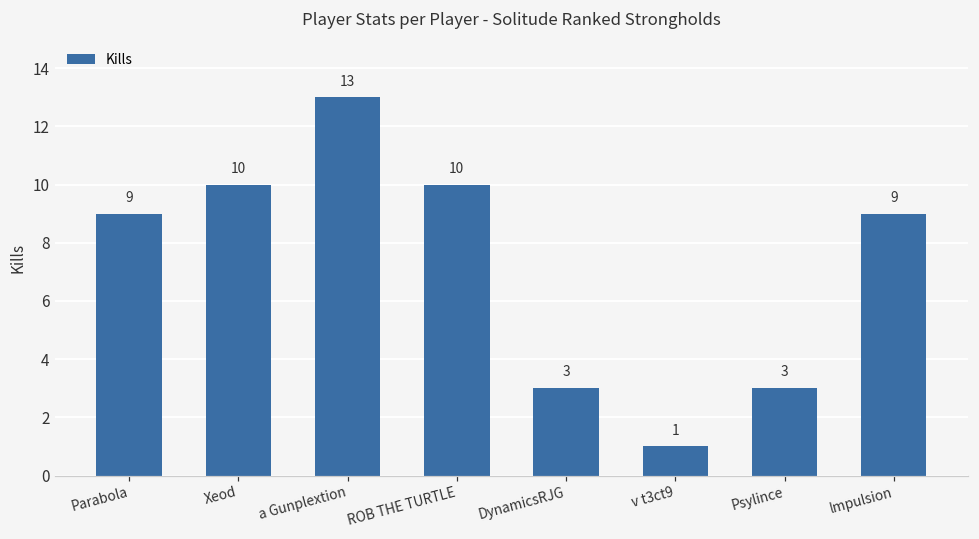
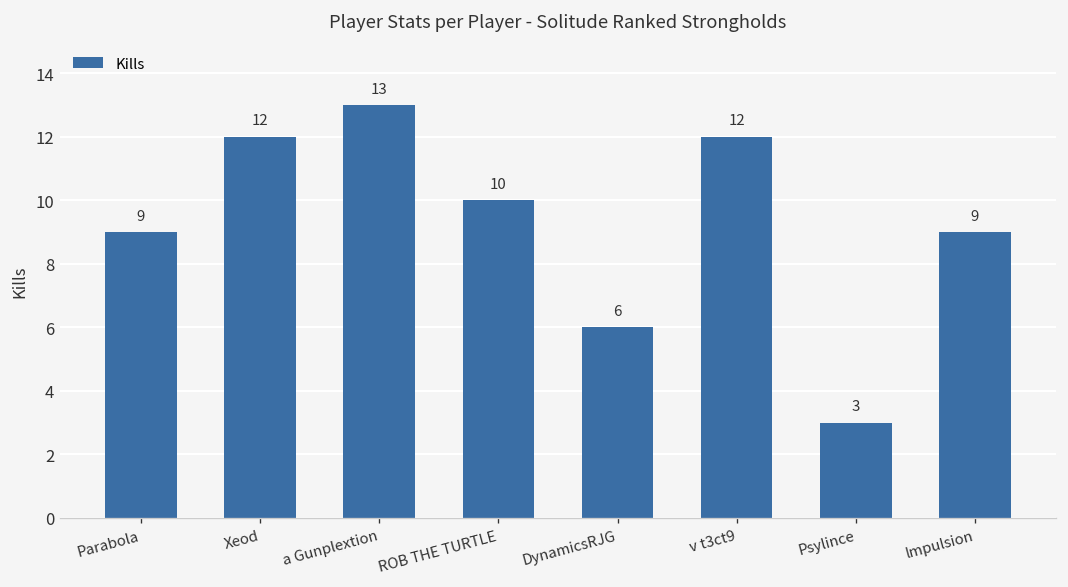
  {
    "Parabola": 9,
-   "Xeod": 10,
+   "Xeod": 12,
    "a Gunplextion": 13,
    "ROB THE TURTLE": 10,
-   "DynamicsRJG": 3,
-   "v t3ct9": 1,
+   "DynamicsRJG": 6,
+   "v t3ct9": 12,
    "Psylince": 3,
    "lmpulsion": 9
  }
